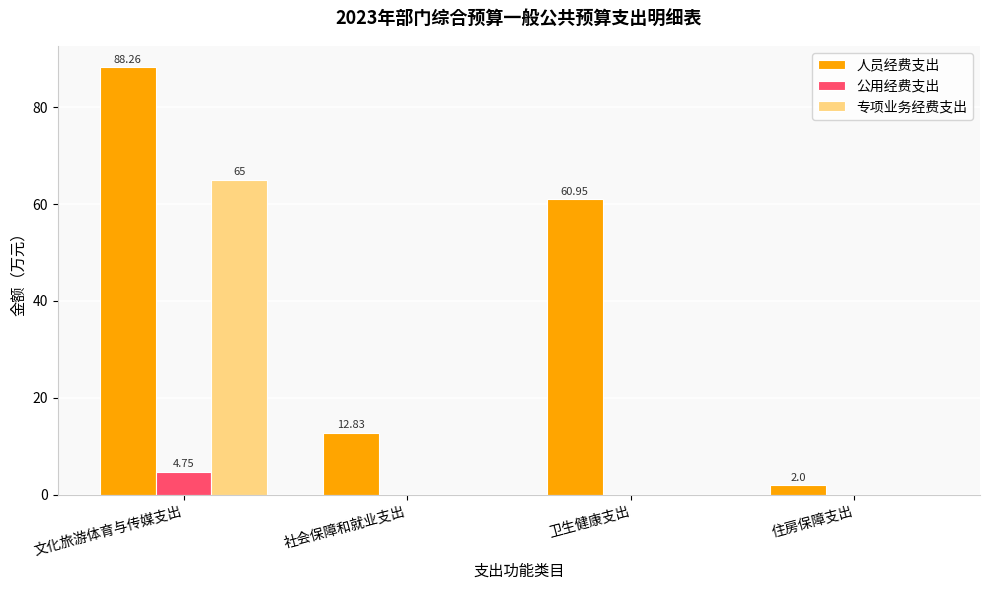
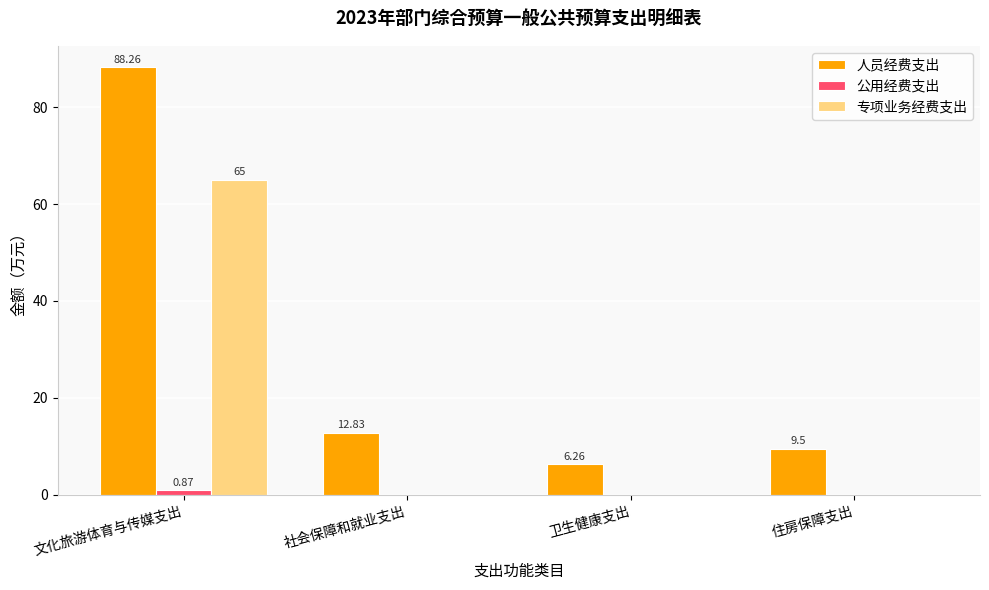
  {
    "人员经费支出": {
      "文化旅游体育与传媒支出": 88.26,
      "社会保障和就业支出": 12.83,
-     "卫生健康支出": 60.95,
-     "住房保障支出": 2.0
+     "卫生健康支出": 6.26,
+     "住房保障支出": 9.5
    },
    "公用经费支出": {
-     "文化旅游体育与传媒支出": 4.75
+     "文化旅游体育与传媒支出": 0.87
    },
    "专项业务经费支出": {
      "文化旅游体育与传媒支出": 65
    }
  }
